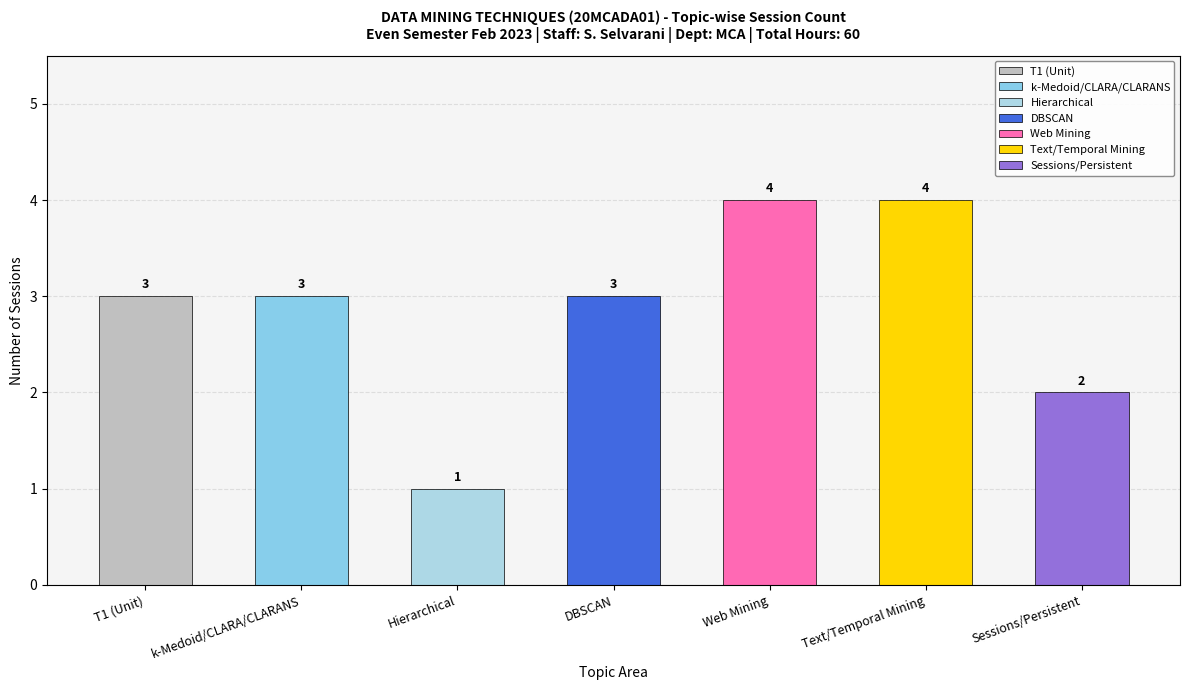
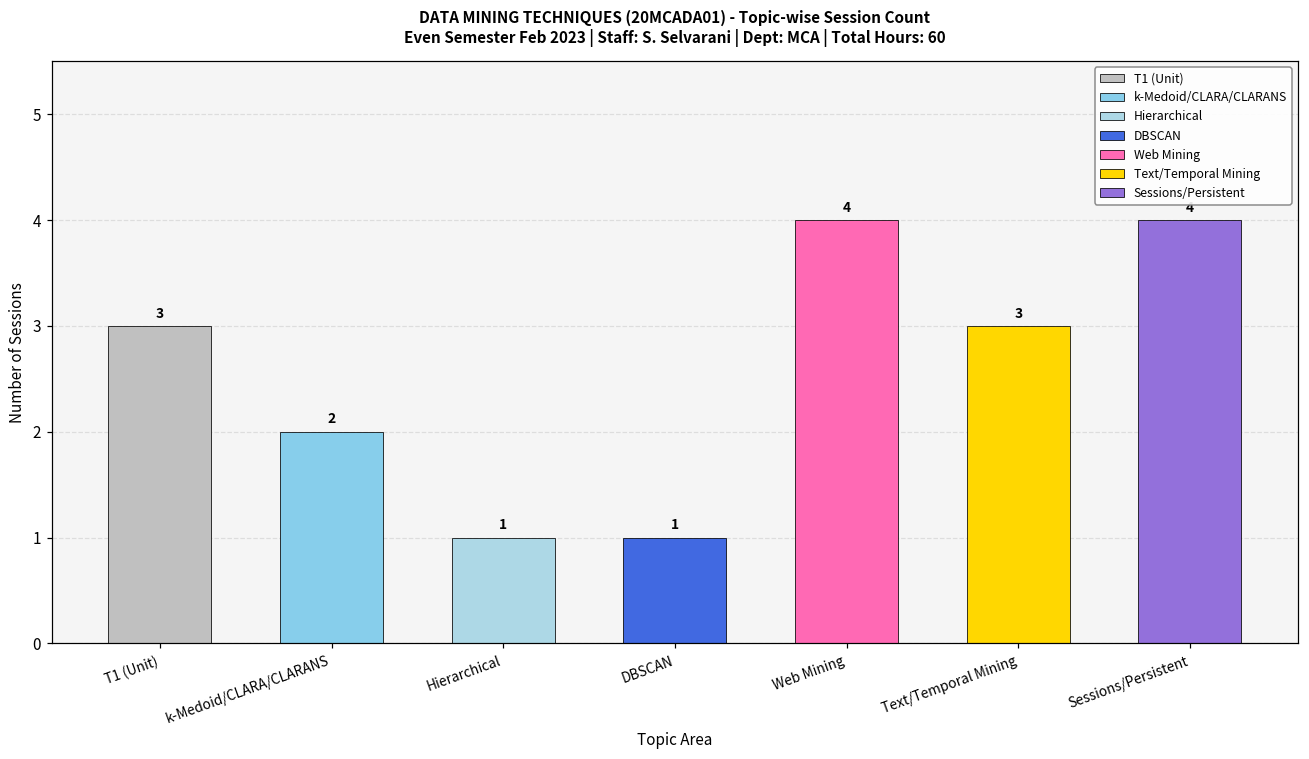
  {
    "T1 (Unit)": 3,
-   "k-Medoid/CLARA/CLARANS": 3,
+   "k-Medoid/CLARA/CLARANS": 2,
    "Hierarchical": 1,
-   "DBSCAN": 3,
+   "DBSCAN": 1,
    "Web Mining": 4,
-   "Text/Temporal Mining": 4,
-   "Sessions/Persistent": 2
+   "Text/Temporal Mining": 3,
+   "Sessions/Persistent": 4
  }
